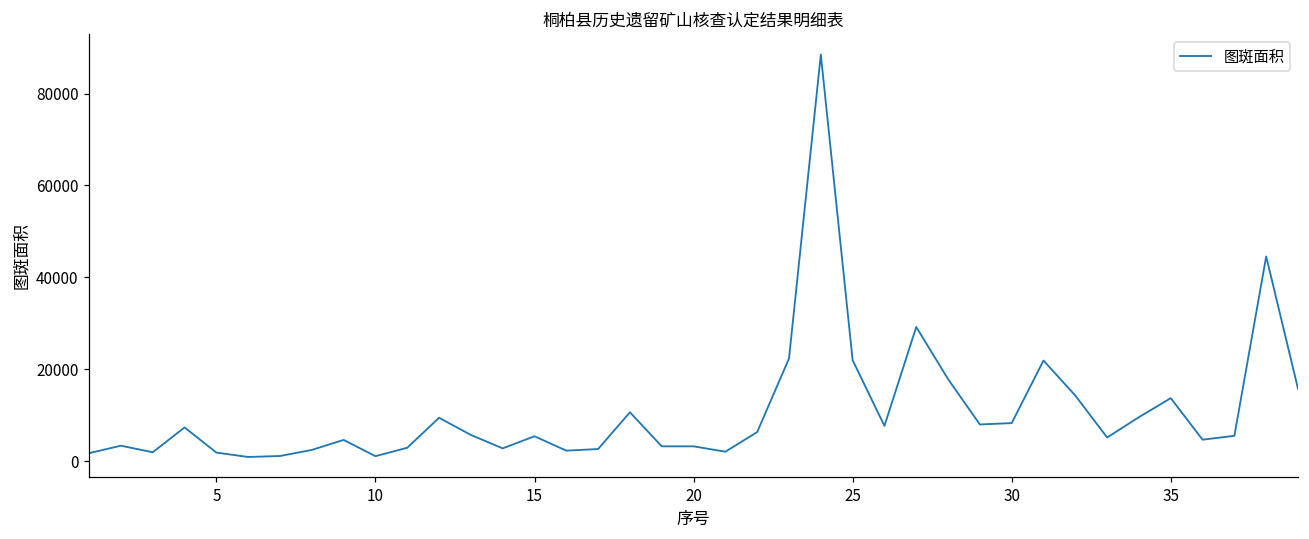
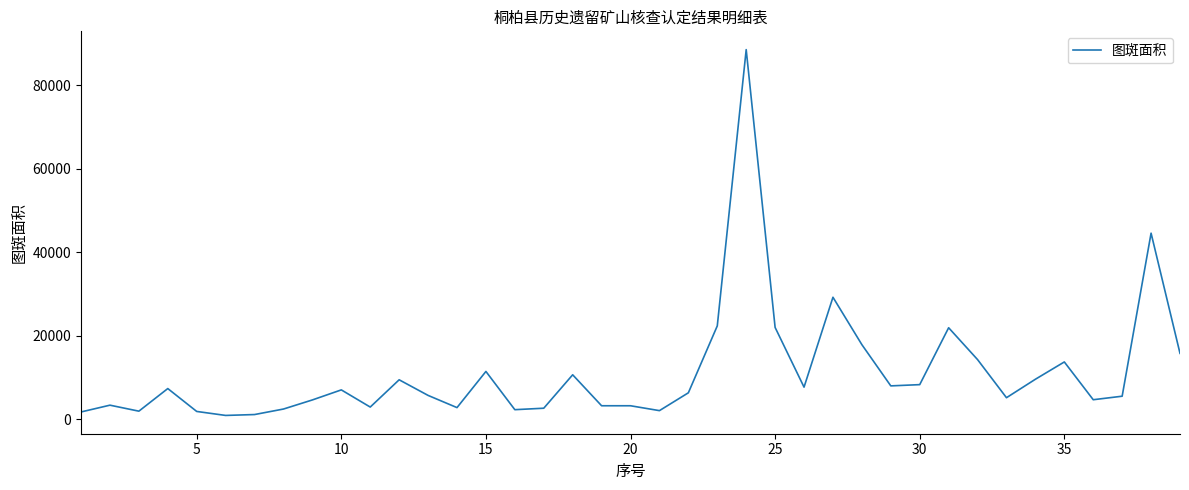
  {
    "5": 2000,
-   "10": 1000,
-   "15": 5000,
+   "10": 7000,
+   "15": 11000,
    "20": 3000,
    "25": 22000,
    "30": 8000,
    "35": 14000
  }
